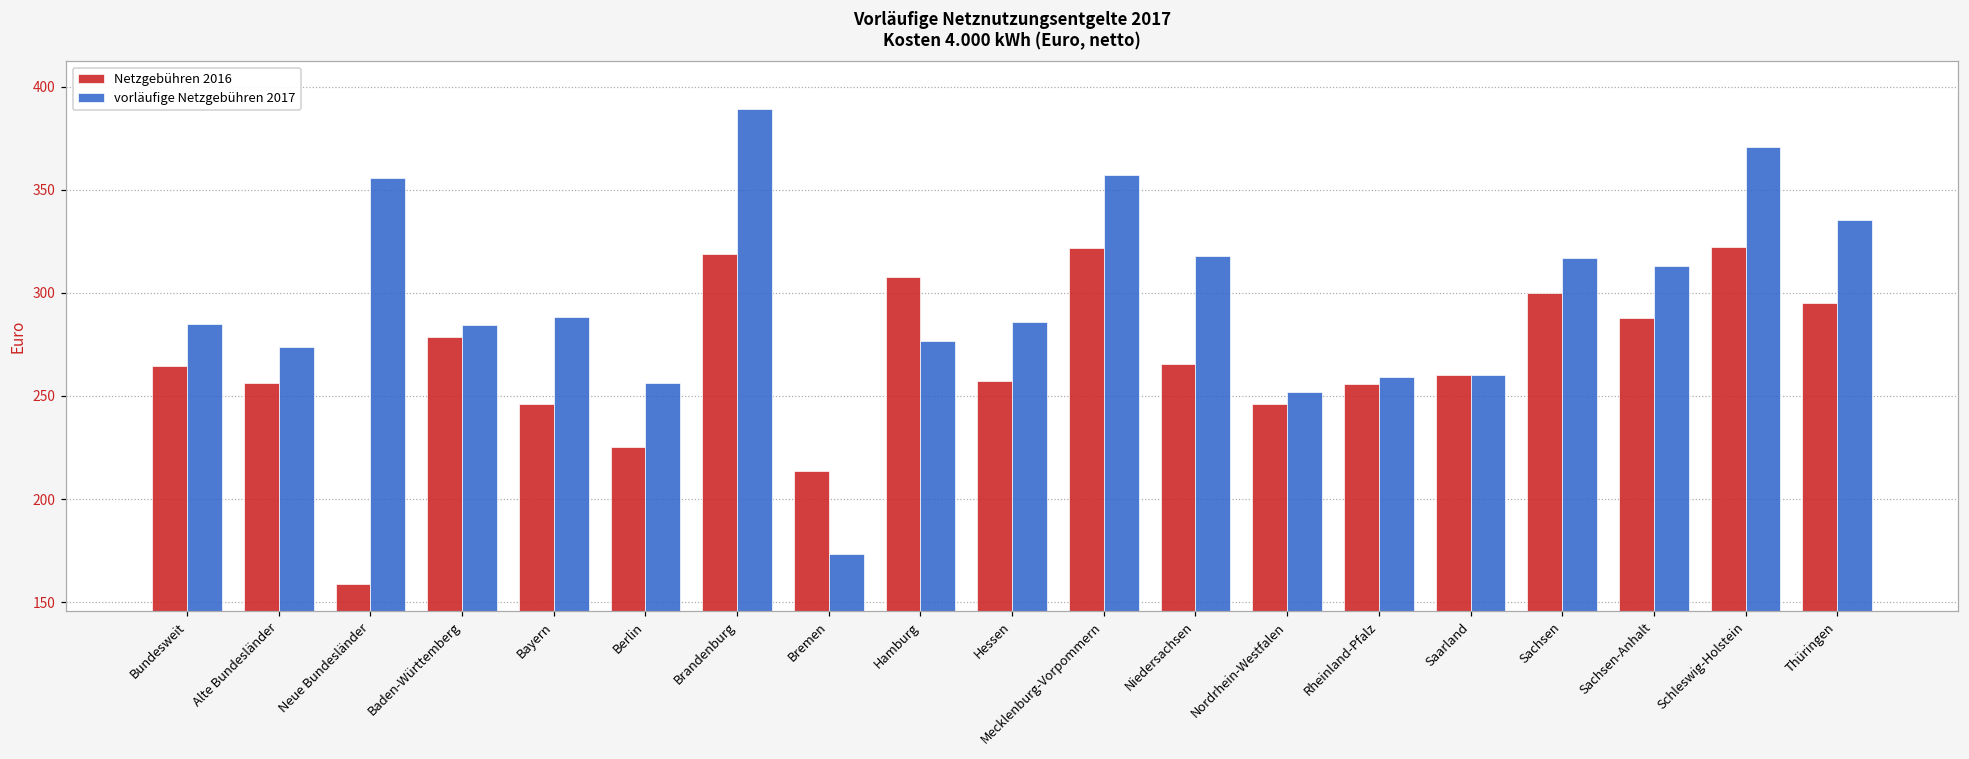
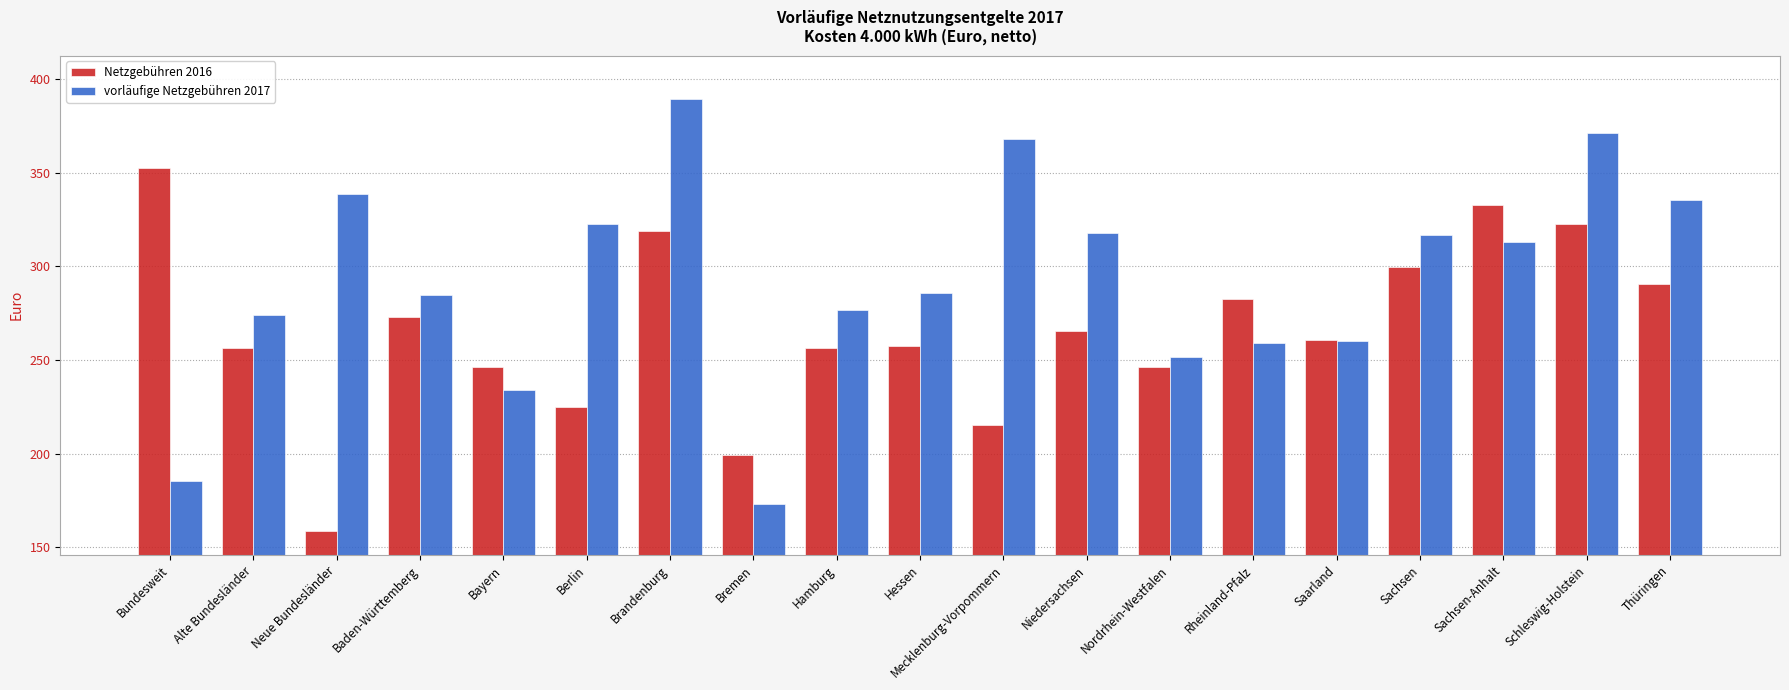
  {
    "Netzgebühren 2016": {
-     "Bundesweit": 265,
+     "Bundesweit": 352,
      "Alte Bundesländer": 257,
      "Neue Bundesländer": 159,
-     "Baden-Württemberg": 279,
+     "Baden-Württemberg": 273,
      "Bayern": 246,
      "Berlin": 225,
      "Brandenburg": 319,
-     "Bremen": 214,
-     "Hamburg": 308,
+     "Bremen": 199,
+     "Hamburg": 256,
      "Hessen": 257,
-     "Mecklenburg-Vorpommern": 322,
+     "Mecklenburg-Vorpommern": 215,
      "Niedersachsen": 265,
      "Nordrhein-Westfalen": 246,
-     "Rheinland-Pfalz": 256,
+     "Rheinland-Pfalz": 282,
      "Saarland": 260,
      "Sachsen": 300,
-     "Sachsen-Anhalt": 288,
+     "Sachsen-Anhalt": 333,
      "Schleswig-Holstein": 322,
-     "Thüringen": 295
+     "Thüringen": 290
    },
    "vorläufige Netzgebühren 2017": {
-     "Bundesweit": 285,
+     "Bundesweit": 186,
      "Alte Bundesländer": 274,
-     "Neue Bundesländer": 356,
+     "Neue Bundesländer": 339,
      "Baden-Württemberg": 285,
-     "Bayern": 289,
-     "Berlin": 256,
+     "Bayern": 234,
+     "Berlin": 322,
      "Brandenburg": 389,
      "Bremen": 173,
      "Hamburg": 277,
      "Hessen": 286,
-     "Mecklenburg-Vorpommern": 357,
+     "Mecklenburg-Vorpommern": 368,
      "Niedersachsen": 318,
      "Nordrhein-Westfalen": 252,
      "Rheinland-Pfalz": 259,
      "Saarland": 260,
      "Sachsen": 317,
      "Sachsen-Anhalt": 313,
      "Schleswig-Holstein": 371,
      "Thüringen": 336
    }
  }
